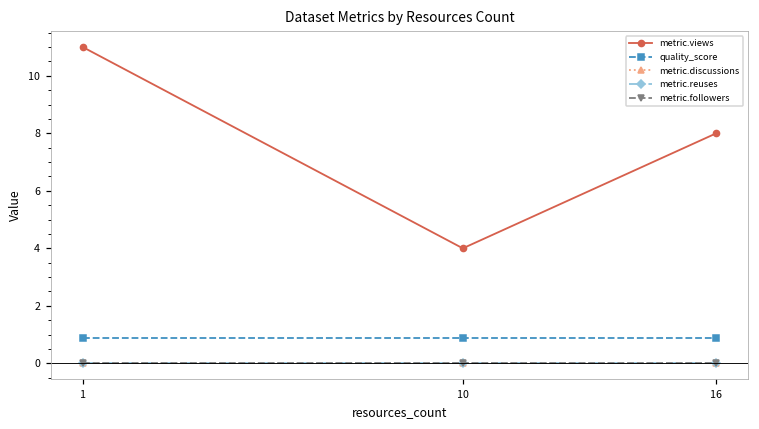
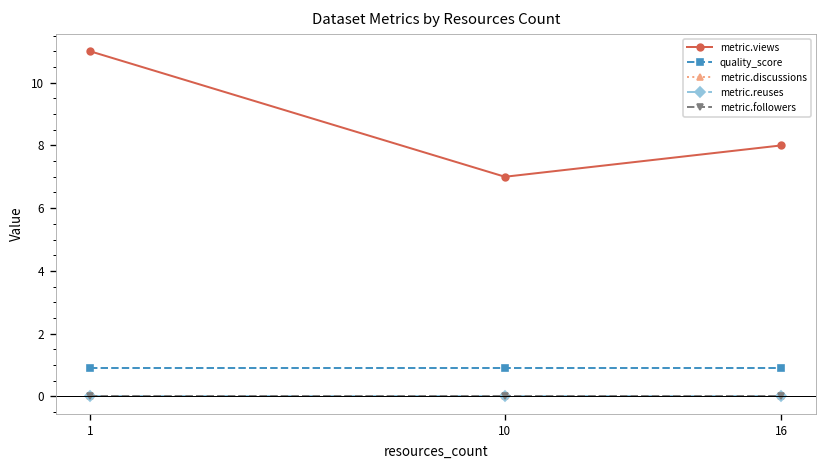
  {
    "metric.views": {
      "1": 11,
-     "10": 4,
+     "10": 7,
      "16": 8
    },
    "quality_score": {
      "1": 0.9,
      "10": 0.9,
      "16": 0.9
    },
    "metric.followers": {
      "1": 0,
      "10": 0,
      "16": 0
    }
  }
